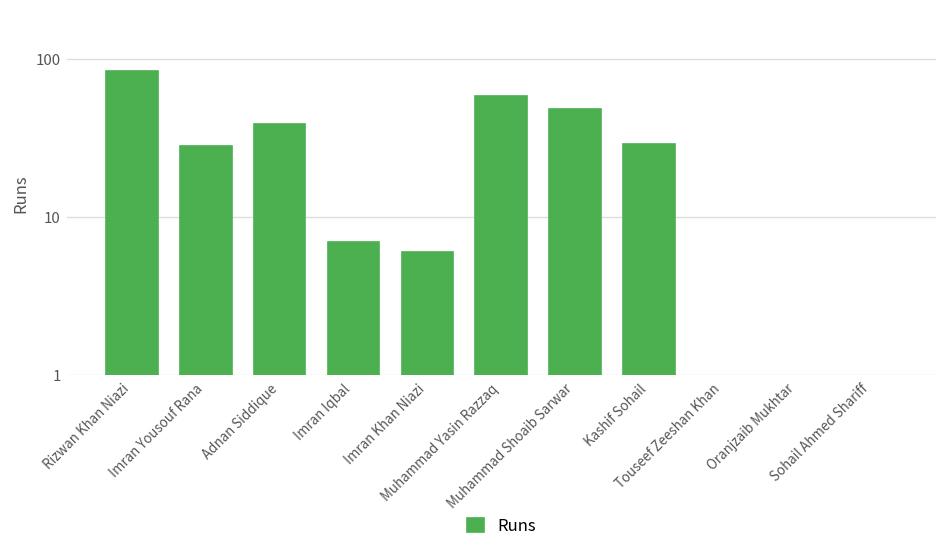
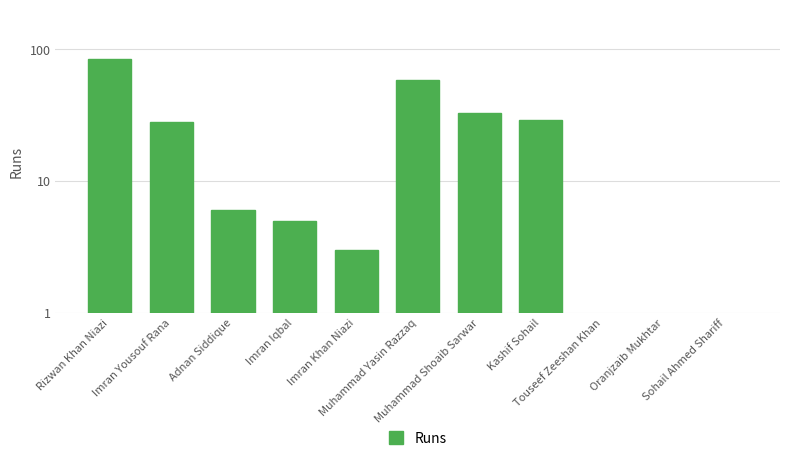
  {
    "Rizwan Khan Niazi": 80,
    "Imran Yousouf Rana": 28,
-   "Adnan Siddique": 39,
-   "Imran Iqbal": 7,
-   "Imran Khan Niazi": 6,
+   "Adnan Siddique": 6,
+   "Imran Iqbal": 5,
+   "Imran Khan Niazi": 3,
    "Muhammad Yasin Razzaq": 60,
-   "Muhammad Shoaib Sarwar": 48,
+   "Muhammad Shoaib Sarwar": 33,
    "Kashif Sohail": 29
  }
